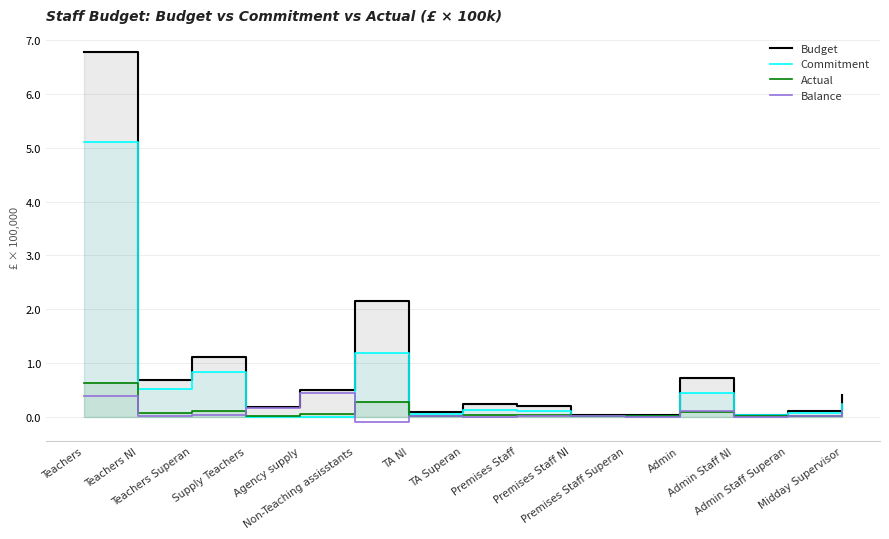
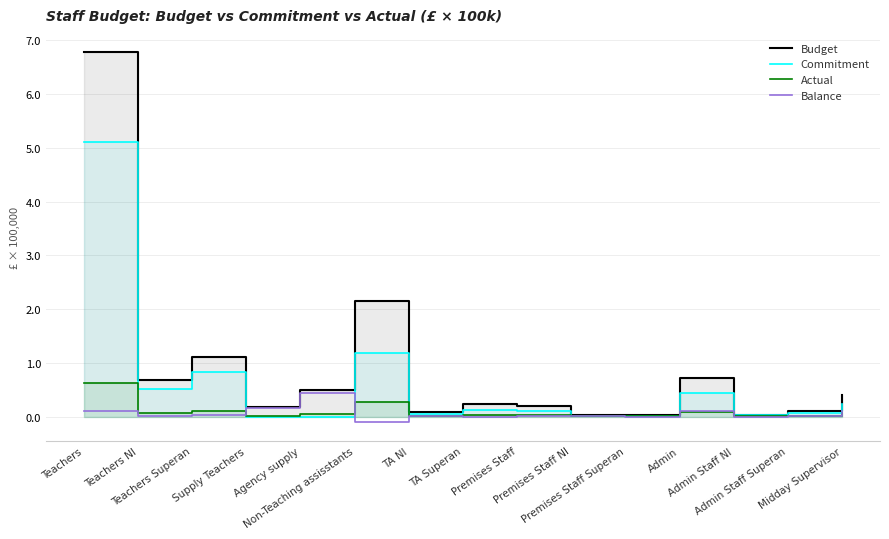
  {
    "Balance": {
-     "Teachers": 0.4,
+     "Teachers": 0.1,
      "Teachers NI": 0.0,
      "Non-Teaching assisstants": -0.1
    }
  }
